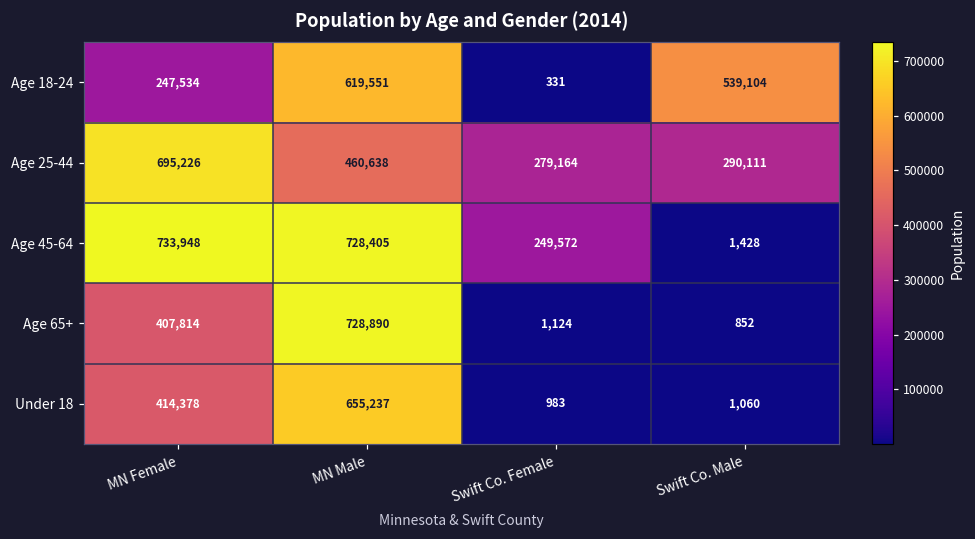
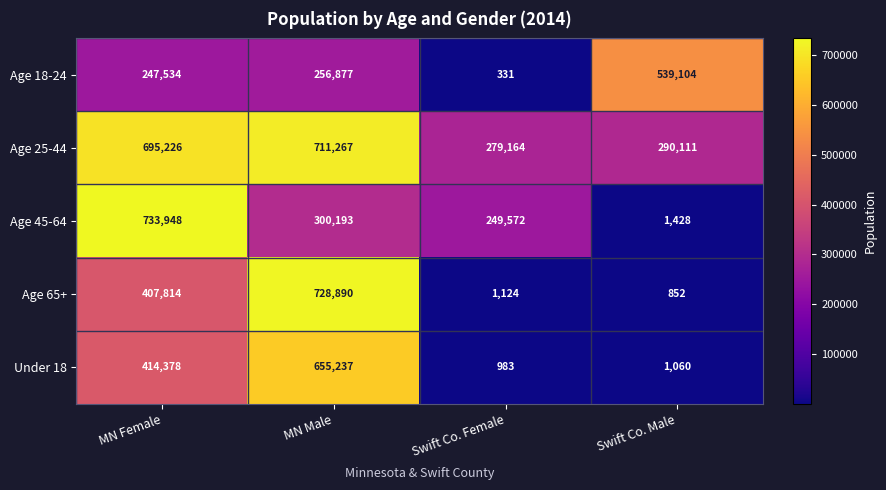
  {
    "Age 18-24": {
      "MN Female": "247,534",
-     "MN Male": "619,551",
+     "MN Male": "256,877",
      "Swift Co. Female": "331",
      "Swift Co. Male": "539,104"
    },
    "Age 25-44": {
      "MN Female": "695,226",
-     "MN Male": "460,638",
+     "MN Male": "711,267",
      "Swift Co. Female": "279,164",
      "Swift Co. Male": "290,111"
    },
    "Age 45-64": {
      "MN Female": "733,948",
-     "MN Male": "728,405",
+     "MN Male": "300,193",
      "Swift Co. Female": "249,572",
      "Swift Co. Male": "1,428"
    },
    "Age 65+": {
      "MN Female": "407,814",
      "MN Male": "728,890",
      "Swift Co. Female": "1,124",
      "Swift Co. Male": "852"
    },
    "Under 18": {
      "MN Female": "414,378",
      "MN Male": "655,237",
      "Swift Co. Female": "983",
      "Swift Co. Male": "1,060"
    }
  }
